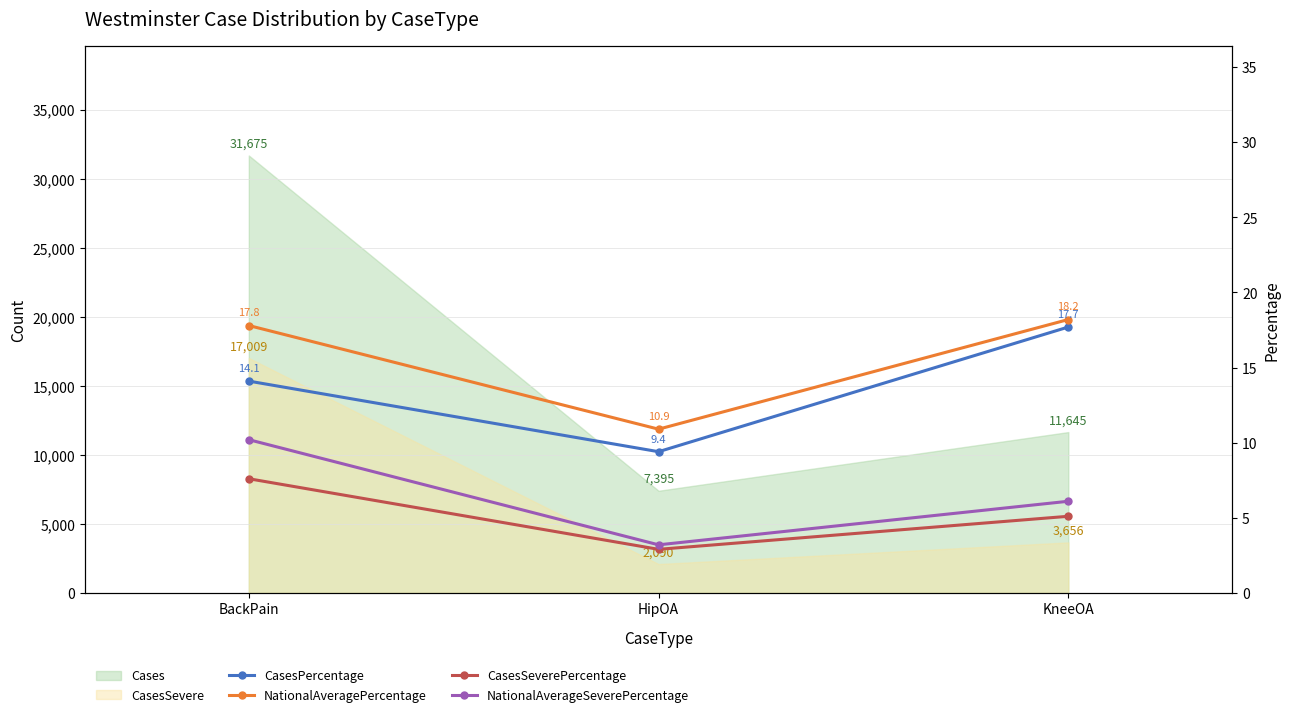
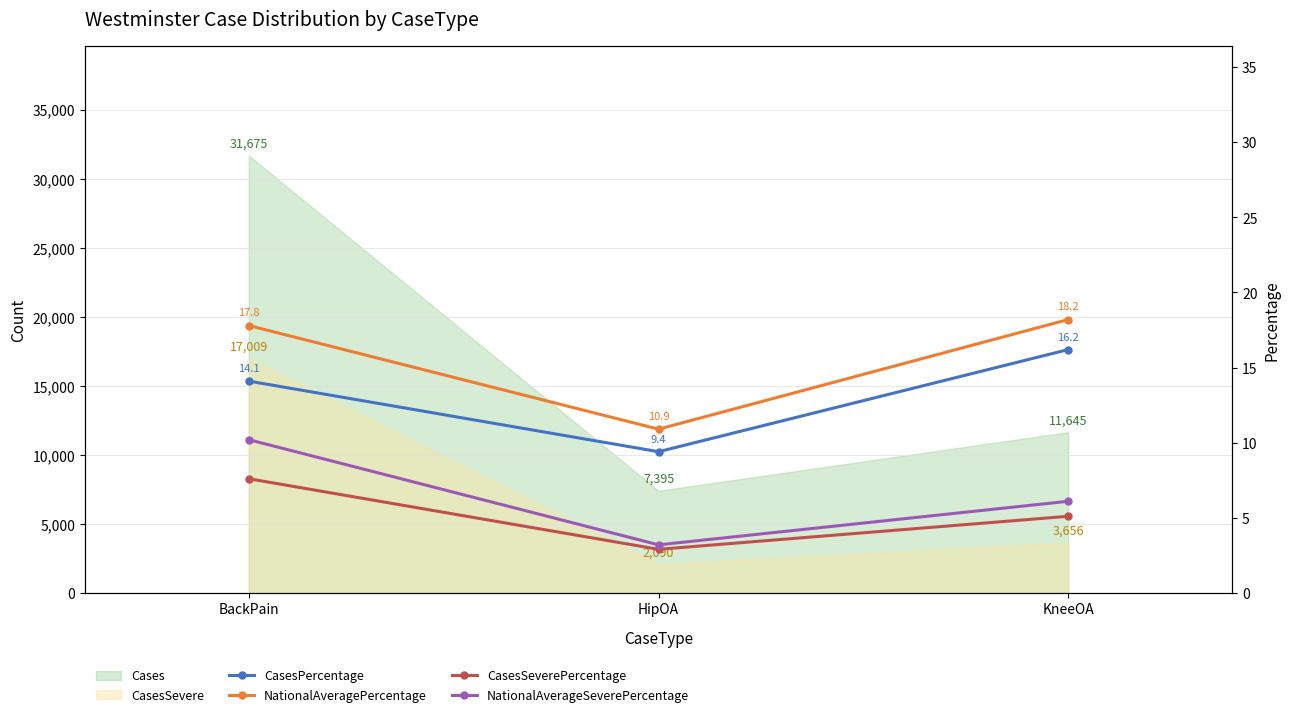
  {
    "CasesPercentage": {
      "BackPain": 14.1,
      "HipOA": 9.4,
-     "KneeOA": 17.7
+     "KneeOA": 16.2
    },
    "NationalAveragePercentage": {
      "BackPain": 17.8,
      "HipOA": 10.9
    }
  }
